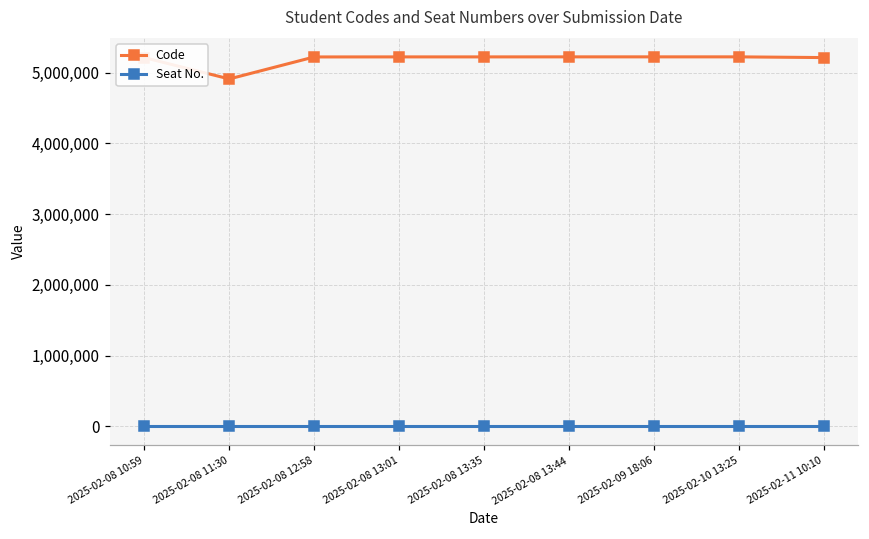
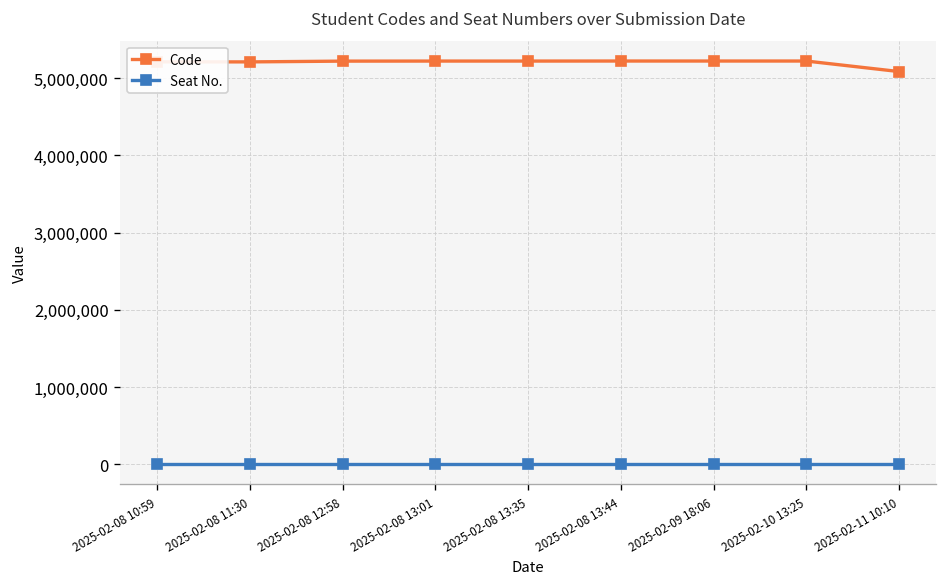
  {
    "Code": {
-     "2025-02-08 11:30": "4,900,000",
+     "2025-02-08 11:30": "5,200,000",
      "2025-02-08 12:58": "5,200,000",
      "2025-02-08 13:01": "5,200,000",
      "2025-02-08 13:35": "5,200,000",
      "2025-02-08 13:44": "5,200,000",
      "2025-02-09 18:06": "5,200,000",
      "2025-02-10 13:25": "5,200,000",
-     "2025-02-11 10:10": "5,200,000"
+     "2025-02-11 10:10": "5,100,000"
    },
    "Seat No.": {
      "2025-02-08 10:59": "0",
      "2025-02-08 11:30": "0",
      "2025-02-08 12:58": "0",
      "2025-02-08 13:01": "0",
      "2025-02-08 13:35": "0",
      "2025-02-08 13:44": "0",
      "2025-02-09 18:06": "0",
      "2025-02-10 13:25": "0",
      "2025-02-11 10:10": "0"
    }
  }
